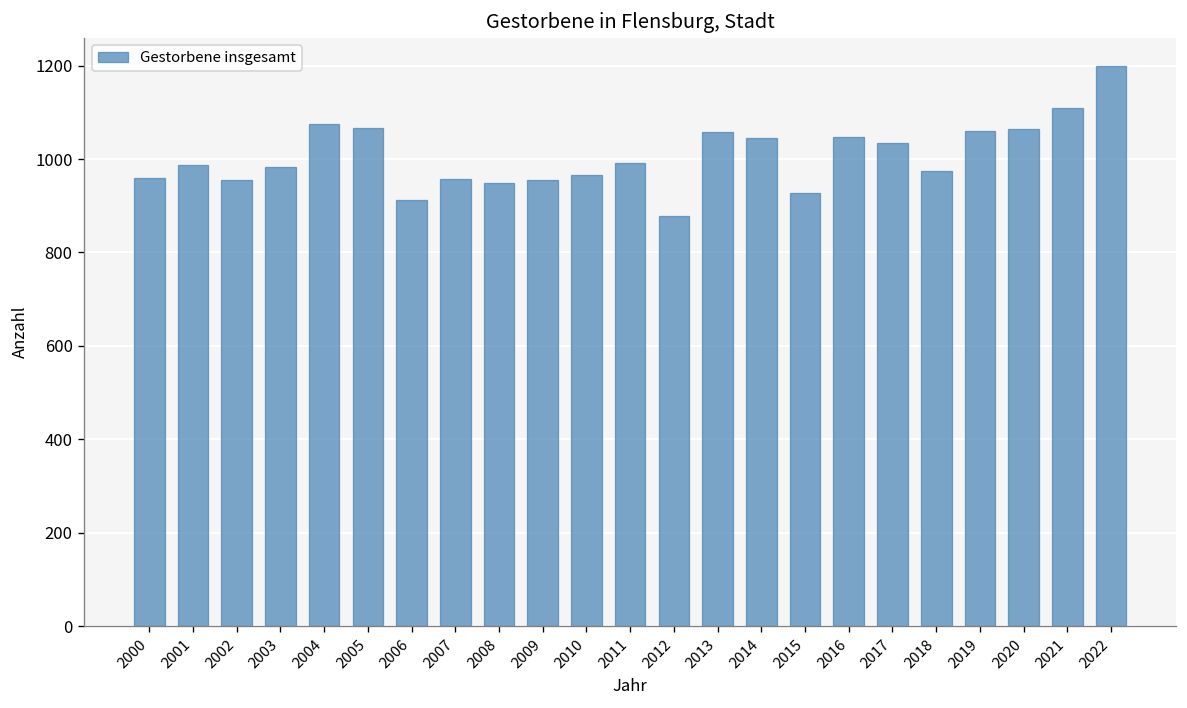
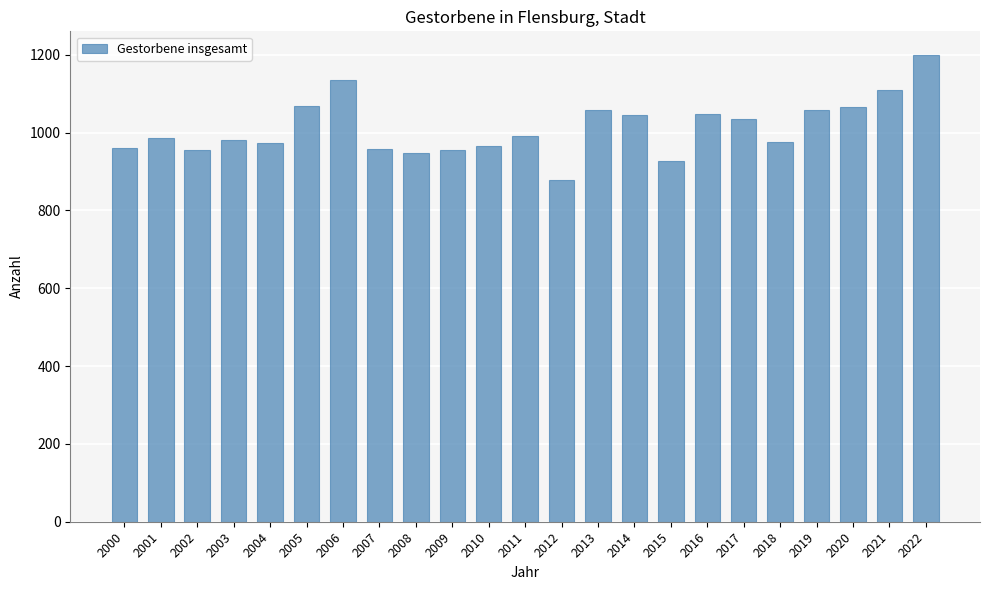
  {
    "2000": 960,
    "2001": 990,
    "2002": 960,
    "2003": 980,
-   "2004": 1080,
+   "2004": 970,
    "2005": 1070,
-   "2006": 910,
+   "2006": 1130,
    "2007": 960,
    "2008": 950,
    "2009": 960,
    "2010": 970,
    "2011": 990,
    "2012": 880,
    "2013": 1060,
    "2014": 1050,
    "2015": 930,
    "2016": 1050,
    "2017": 1030,
    "2018": 980,
    "2019": 1060,
    "2020": 1070,
    "2021": 1110,
    "2022": 1200
  }
